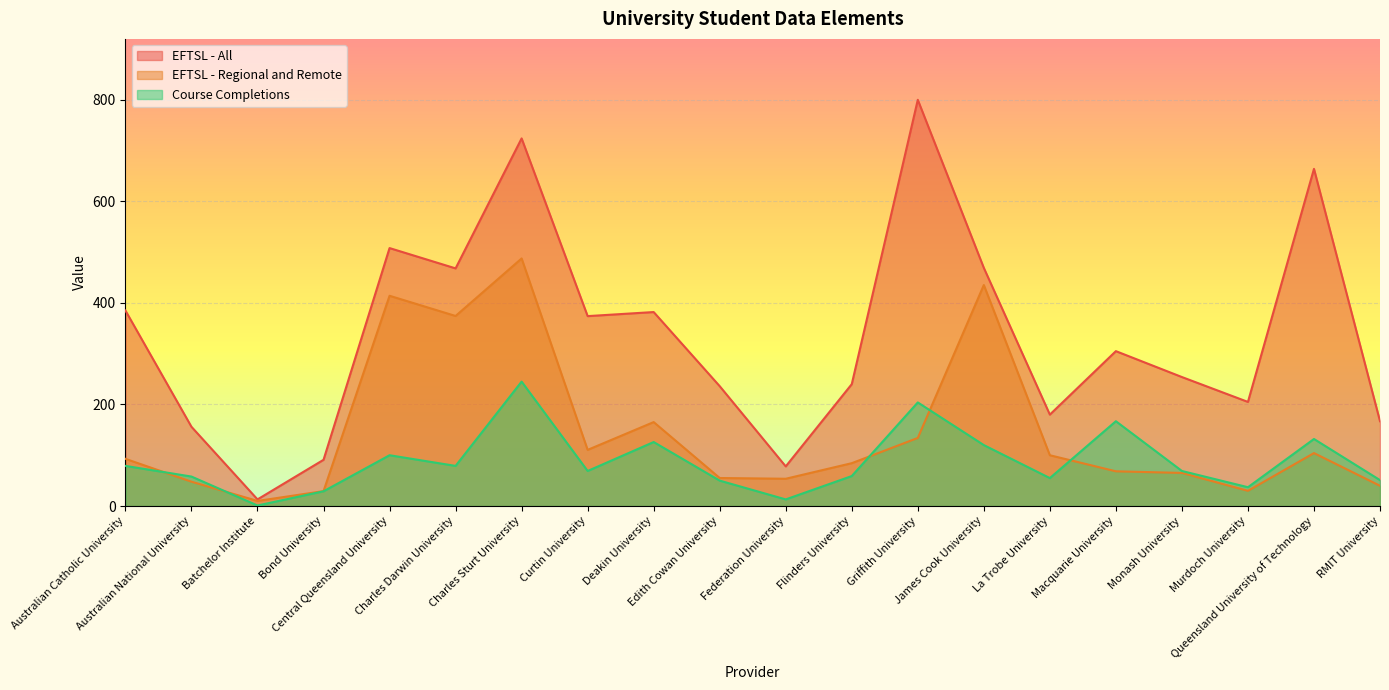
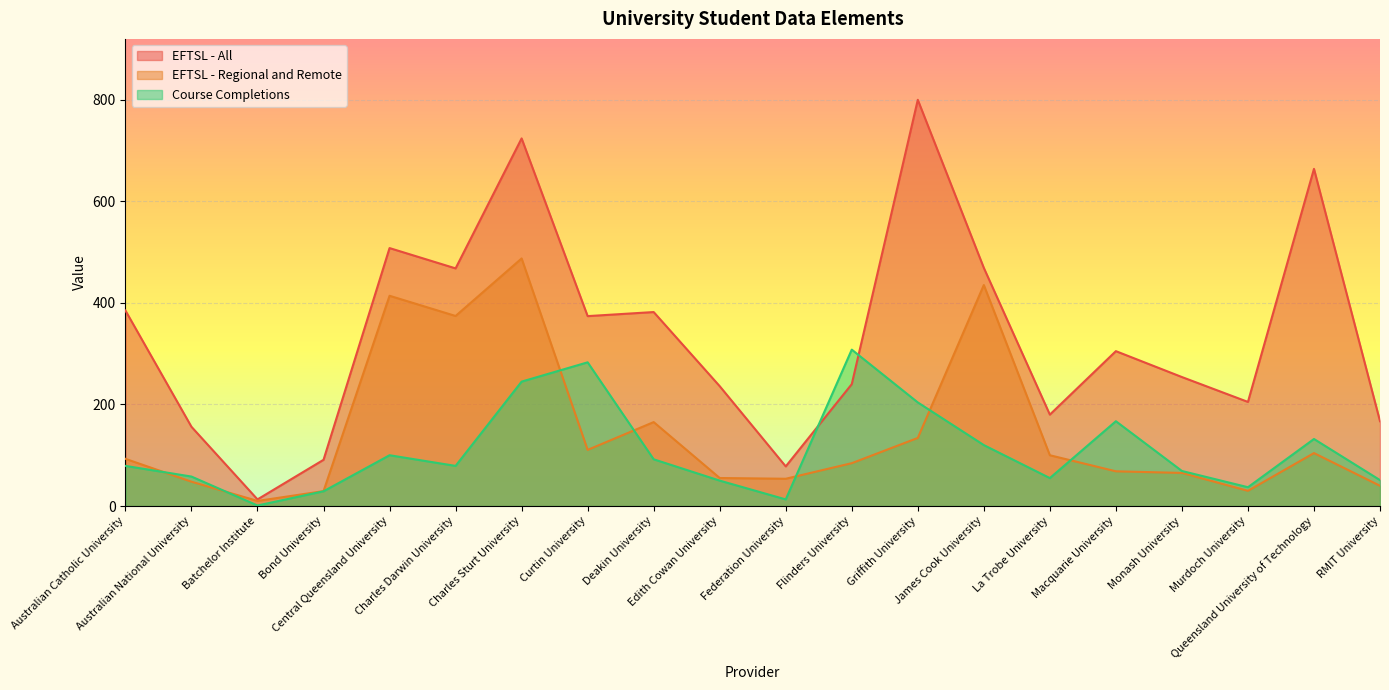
  {
    "Course Completions": {
      "Australian Catholic University": 80,
      "Australian National University": 60,
      "Batchelor Institute": 0,
      "Central Queensland University": 100,
      "Charles Darwin University": 80,
      "Charles Sturt University": 250,
-     "Curtin University": 70,
-     "Deakin University": 130,
+     "Curtin University": 280,
+     "Deakin University": 90,
      "Edith Cowan University": 50,
      "Federation University": 10,
-     "Flinders University": 60,
+     "Flinders University": 310,
      "Griffith University": 200,
      "James Cook University": 120,
      "La Trobe University": 60,
      "Macquarie University": 170,
      "Murdoch University": 40,
      "Queensland University of Technology": 130,
      "RMIT University": 50
    }
  }
